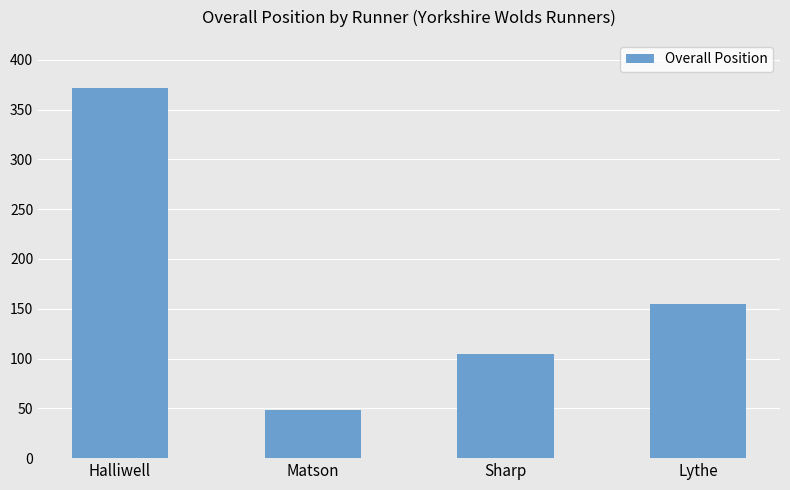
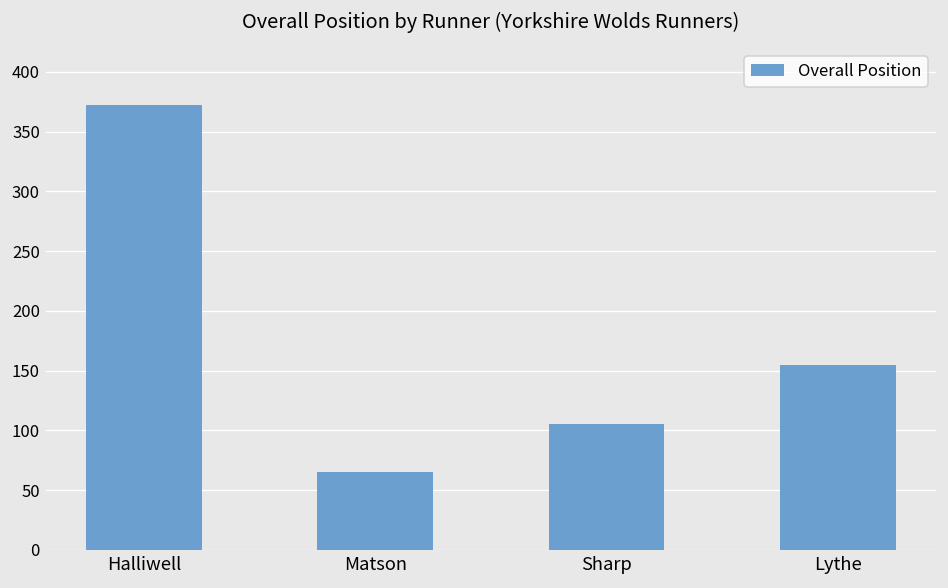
  {
    "Halliwell": 370,
-   "Matson": 50,
+   "Matson": 70,
    "Sharp": 110,
    "Lythe": 160
  }
